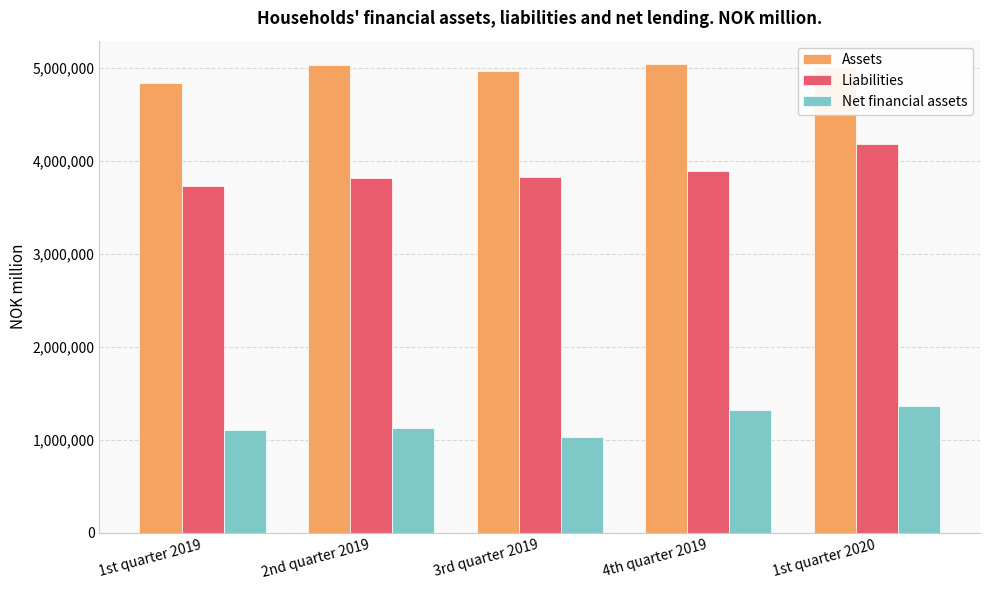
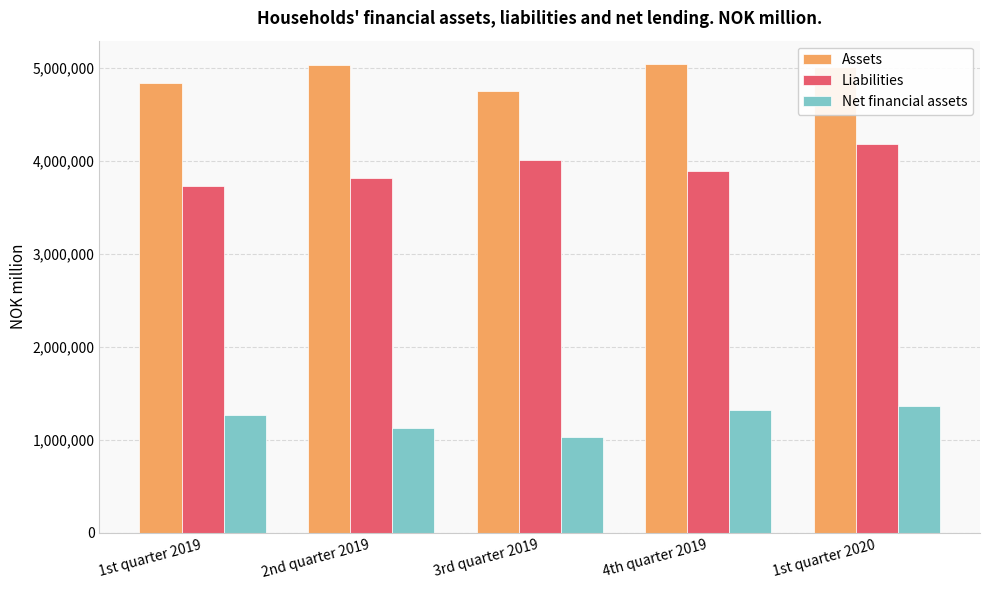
  {
    "Assets": {
      "1st quarter 2019": "4,800,000",
      "2nd quarter 2019": "5,000,000",
-     "3rd quarter 2019": "5,000,000",
+     "3rd quarter 2019": "4,700,000",
      "4th quarter 2019": "5,000,000"
    },
    "Liabilities": {
      "1st quarter 2019": "3,700,000",
      "2nd quarter 2019": "3,800,000",
-     "3rd quarter 2019": "3,800,000",
+     "3rd quarter 2019": "4,000,000",
      "4th quarter 2019": "3,900,000",
      "1st quarter 2020": "4,200,000"
    },
    "Net financial assets": {
-     "1st quarter 2019": "1,100,000",
+     "1st quarter 2019": "1,300,000",
      "2nd quarter 2019": "1,100,000",
      "3rd quarter 2019": "1,000,000",
      "4th quarter 2019": "1,300,000",
      "1st quarter 2020": "1,400,000"
    }
  }
